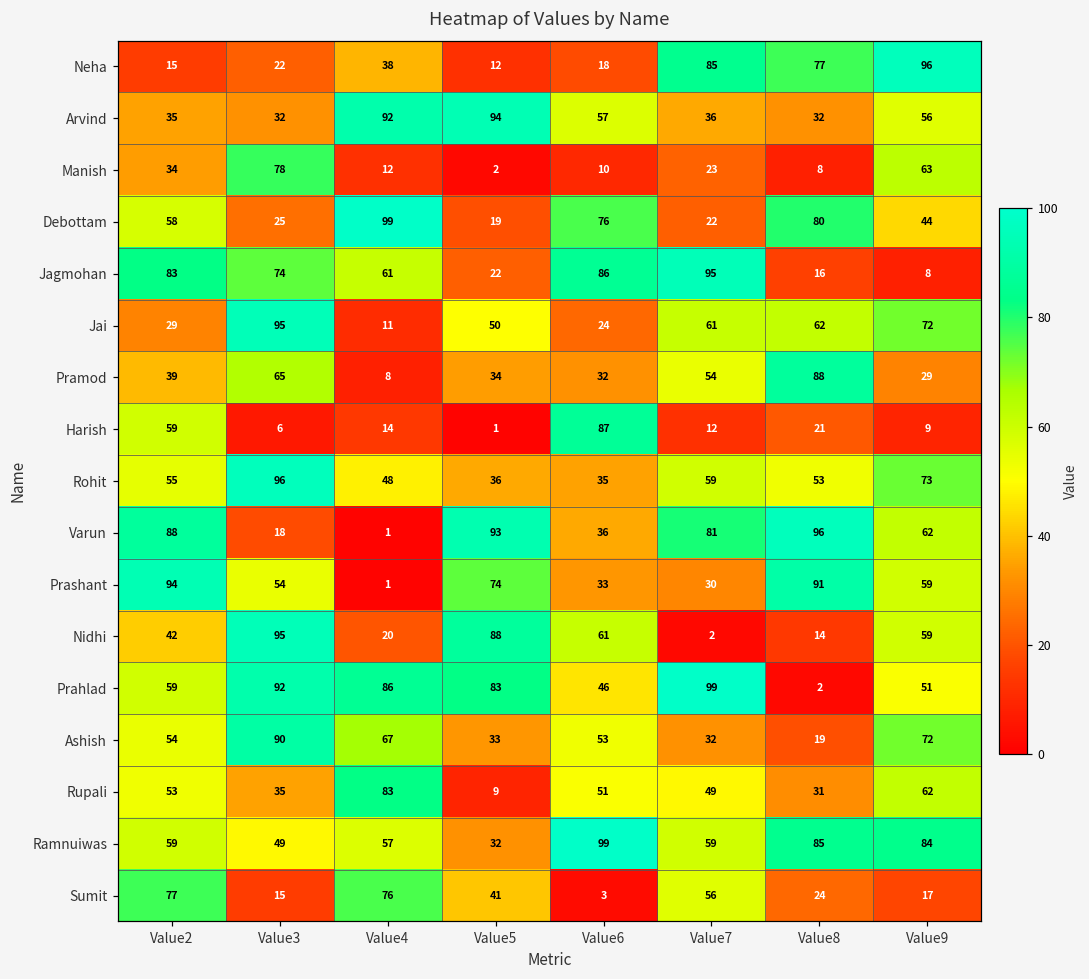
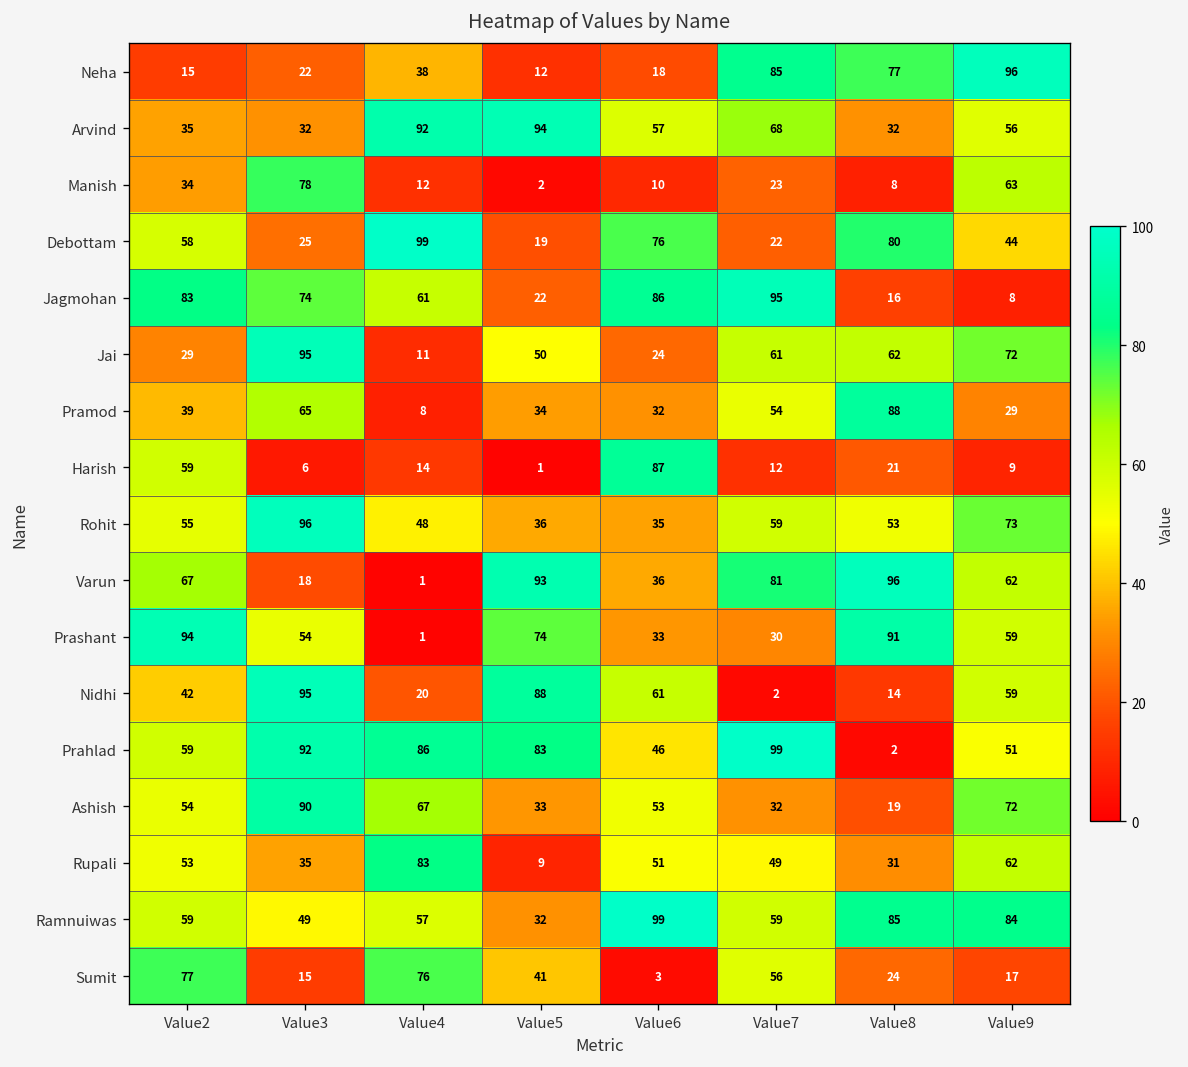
  {
    "Neha": {
      "Value2": 15,
      "Value3": 22,
      "Value4": 38,
      "Value5": 12,
      "Value6": 18,
      "Value7": 85,
      "Value8": 77,
      "Value9": 96
    },
    "Arvind": {
      "Value2": 35,
      "Value3": 32,
      "Value4": 92,
      "Value5": 94,
      "Value6": 57,
-     "Value7": 36,
+     "Value7": 68,
      "Value8": 32,
      "Value9": 56
    },
    "Manish": {
      "Value2": 34,
      "Value3": 78,
      "Value4": 12,
      "Value5": 2,
      "Value6": 10,
      "Value7": 23,
      "Value8": 8,
      "Value9": 63
    },
    "Debottam": {
      "Value2": 58,
      "Value3": 25,
      "Value4": 99,
      "Value5": 19,
      "Value6": 76,
      "Value7": 22,
      "Value8": 80,
      "Value9": 44
    },
    "Jagmohan": {
      "Value2": 83,
      "Value3": 74,
      "Value4": 61,
      "Value5": 22,
      "Value6": 86,
      "Value7": 95,
      "Value8": 16,
      "Value9": 8
    },
    "Jai": {
      "Value2": 29,
      "Value3": 95,
      "Value4": 11,
      "Value5": 50,
      "Value6": 24,
      "Value7": 61,
      "Value8": 62,
      "Value9": 72
    },
    "Pramod": {
      "Value2": 39,
      "Value3": 65,
      "Value4": 8,
      "Value5": 34,
      "Value6": 32,
      "Value7": 54,
      "Value8": 88,
      "Value9": 29
    },
    "Harish": {
      "Value2": 59,
      "Value3": 6,
      "Value4": 14,
      "Value5": 1,
      "Value6": 87,
      "Value7": 12,
      "Value8": 21,
      "Value9": 9
    },
    "Rohit": {
      "Value2": 55,
      "Value3": 96,
      "Value4": 48,
      "Value5": 36,
      "Value6": 35,
      "Value7": 59,
      "Value8": 53,
      "Value9": 73
    },
    "Varun": {
-     "Value2": 88,
+     "Value2": 67,
      "Value3": 18,
      "Value4": 1,
      "Value5": 93,
      "Value6": 36,
      "Value7": 81,
      "Value8": 96,
      "Value9": 62
    },
    "Prashant": {
      "Value2": 94,
      "Value3": 54,
      "Value4": 1,
      "Value5": 74,
      "Value6": 33,
      "Value7": 30,
      "Value8": 91,
      "Value9": 59
    },
    "Nidhi": {
      "Value2": 42,
      "Value3": 95,
      "Value4": 20,
      "Value5": 88,
      "Value6": 61,
      "Value7": 2,
      "Value8": 14,
      "Value9": 59
    },
    "Prahlad": {
      "Value2": 59,
      "Value3": 92,
      "Value4": 86,
      "Value5": 83,
      "Value6": 46,
      "Value7": 99,
      "Value8": 2,
      "Value9": 51
    },
    "Ashish": {
      "Value2": 54,
      "Value3": 90,
      "Value4": 67,
      "Value5": 33,
      "Value6": 53,
      "Value7": 32,
      "Value8": 19,
      "Value9": 72
    },
    "Rupali": {
      "Value2": 53,
      "Value3": 35,
      "Value4": 83,
      "Value5": 9,
      "Value6": 51,
      "Value7": 49,
      "Value8": 31,
      "Value9": 62
    },
    "Ramnuiwas": {
      "Value2": 59,
      "Value3": 49,
      "Value4": 57,
      "Value5": 32,
      "Value6": 99,
      "Value7": 59,
      "Value8": 85,
      "Value9": 84
    },
    "Sumit": {
      "Value2": 77,
      "Value3": 15,
      "Value4": 76,
      "Value5": 41,
      "Value6": 3,
      "Value7": 56,
      "Value8": 24,
      "Value9": 17
    }
  }
